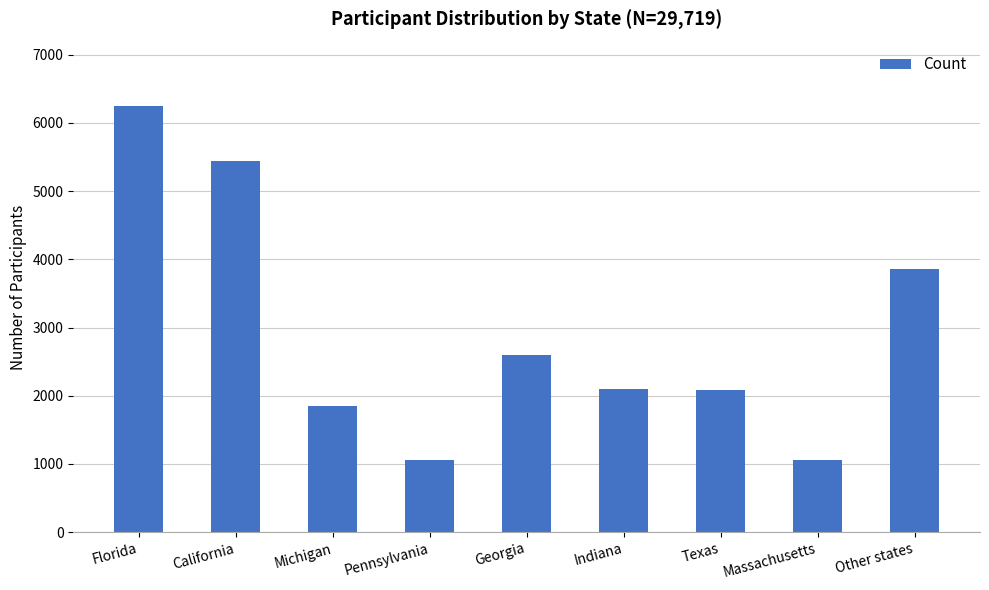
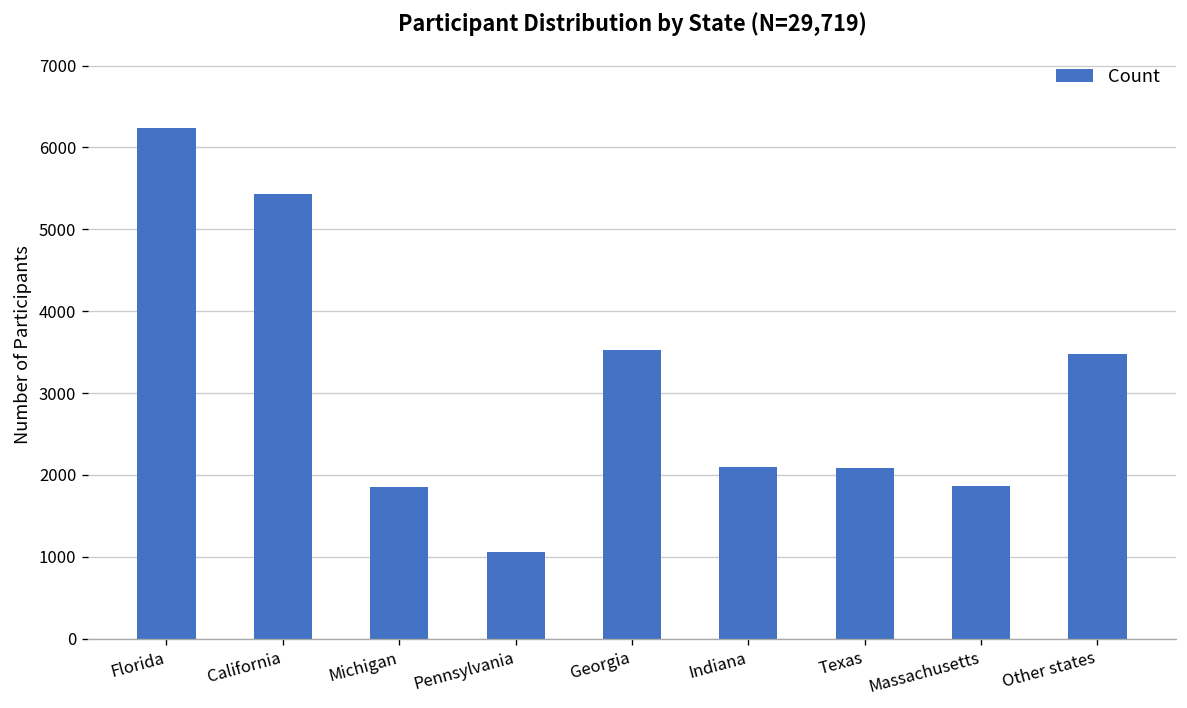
  {
    "Florida": 6200,
    "California": 5400,
    "Michigan": 1900,
    "Pennsylvania": 1100,
-   "Georgia": 2600,
+   "Georgia": 3500,
    "Indiana": 2100,
    "Texas": 2100,
-   "Massachusetts": 1100,
-   "Other states": 3900
+   "Massachusetts": 1900,
+   "Other states": 3500
  }
